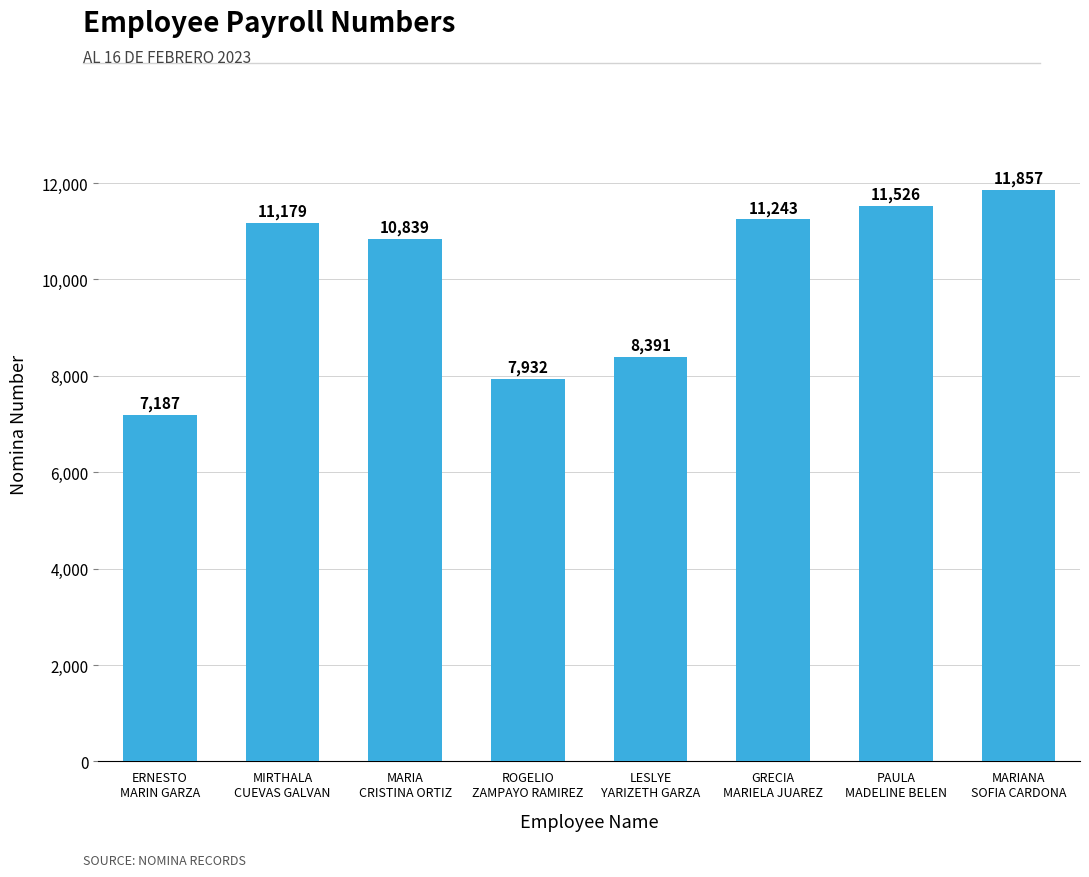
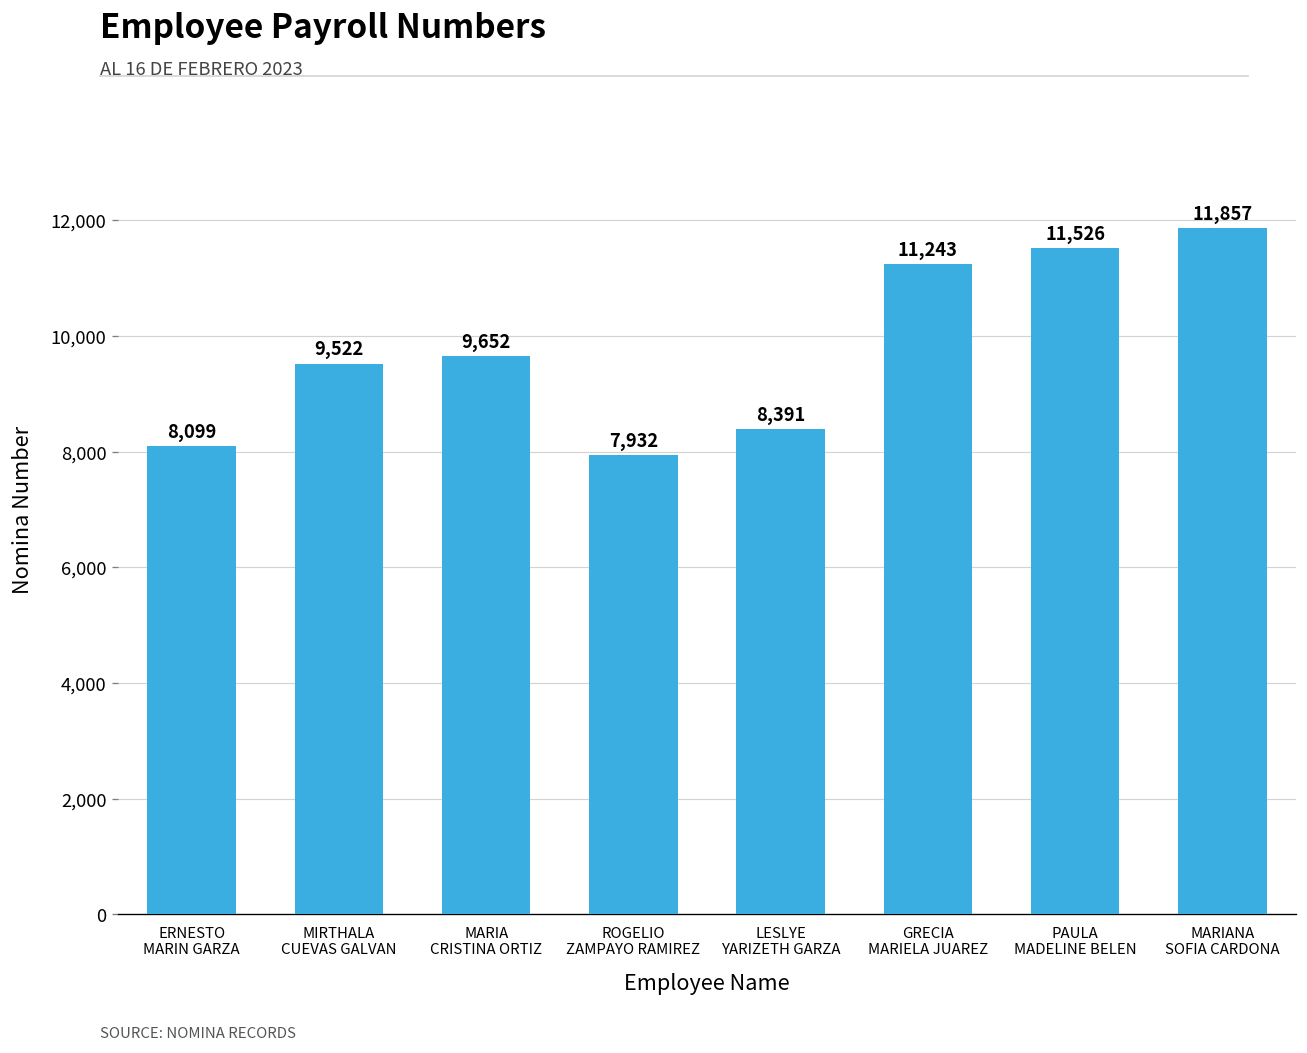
  {
-   "ERNESTO MARIN GARZA": "7,187",
-   "MIRTHALA CUEVAS GALVAN": "11,179",
-   "MARIA CRISTINA ORTIZ": "10,839",
+   "ERNESTO MARIN GARZA": "8,099",
+   "MIRTHALA CUEVAS GALVAN": "9,522",
+   "MARIA CRISTINA ORTIZ": "9,652",
    "ROGELIO ZAMPAYO RAMIREZ": "7,932",
    "LESLYE YARIZETH GARZA": "8,391",
    "GRECIA MARIELA JUAREZ": "11,243",
    "PAULA MADELINE BELEN": "11,526",
    "MARIANA SOFIA CARDONA": "11,857"
  }
